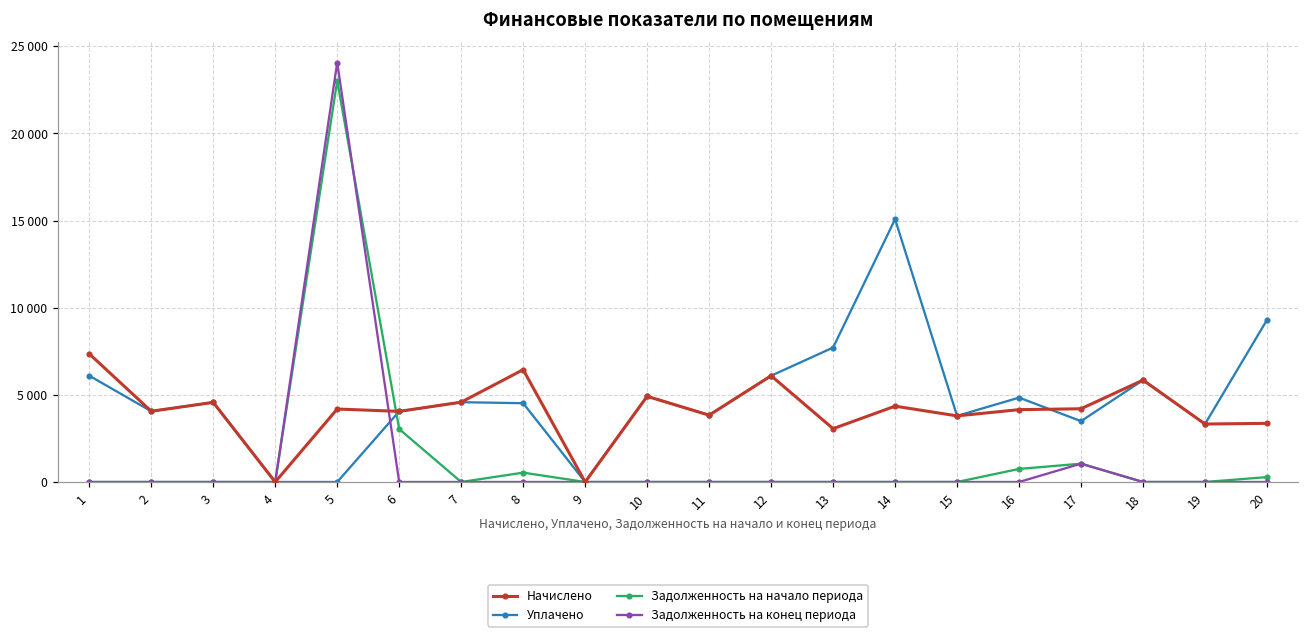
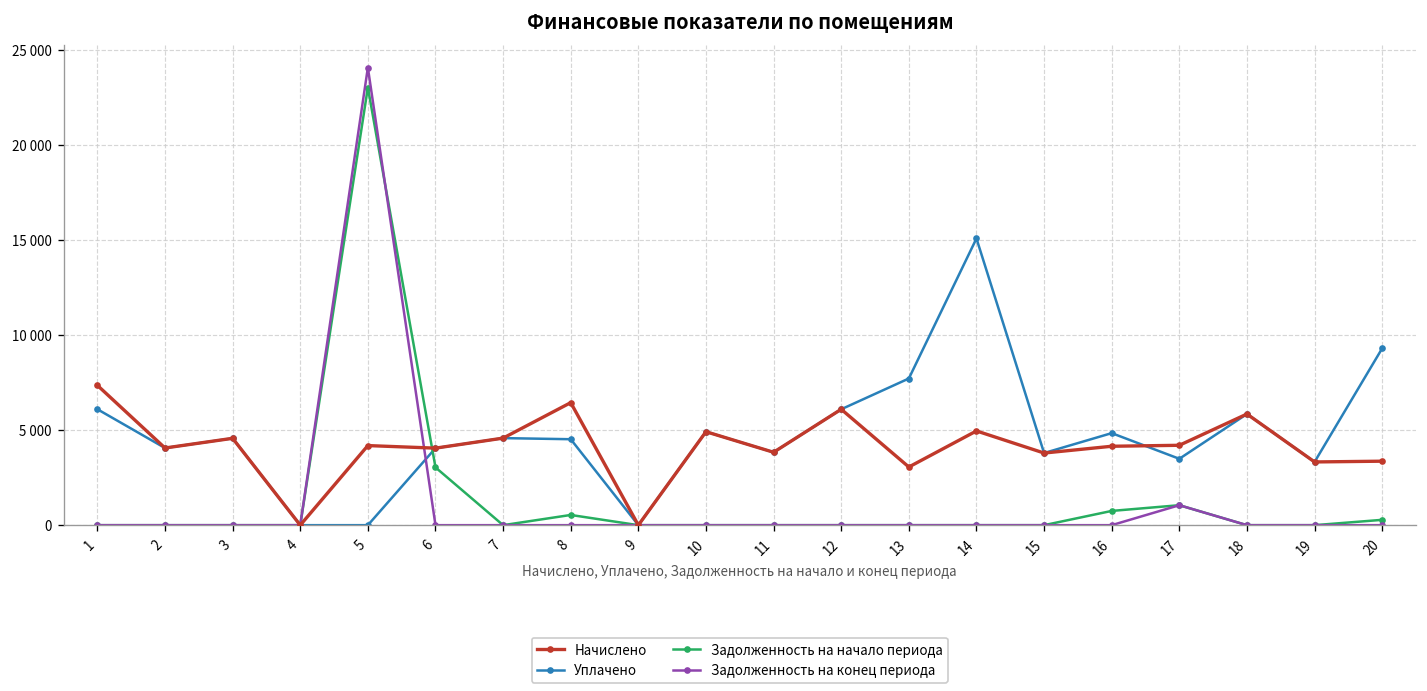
  {
    "Начислено": {
      "1": 7400,
      "5": 4200,
      "8": 6400,
      "13": 3100,
-     "14": 4400,
+     "14": 5000,
      "16": 4200,
      "17": 4200,
      "20": 3400
    },
    "Уплачено": {
      "1": 6100,
      "5": 0,
      "8": 4500,
      "13": 7700,
      "14": 15100,
      "16": 4800,
      "17": 3500,
      "20": 9300
    },
    "Задолженность на начало периода": {
      "5": 23000,
      "6": 3000,
      "8": 500,
      "16": 700,
      "20": 300
    },
    "Задолженность на конец периода": {
      "5": 24100,
      "6": 0,
      "8": 0,
      "16": 0,
      "20": 0
    }
  }
